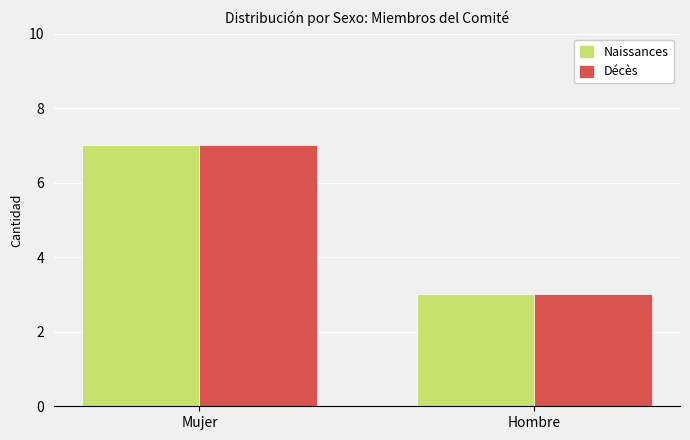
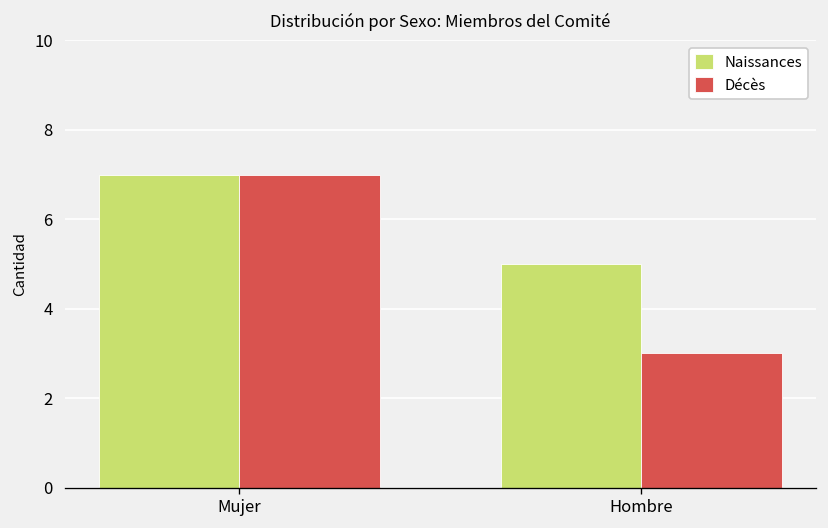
  {
    "Naissances": {
      "Mujer": 7,
-     "Hombre": 3
+     "Hombre": 5
    },
    "Décès": {
      "Mujer": 7,
      "Hombre": 3
    }
  }
